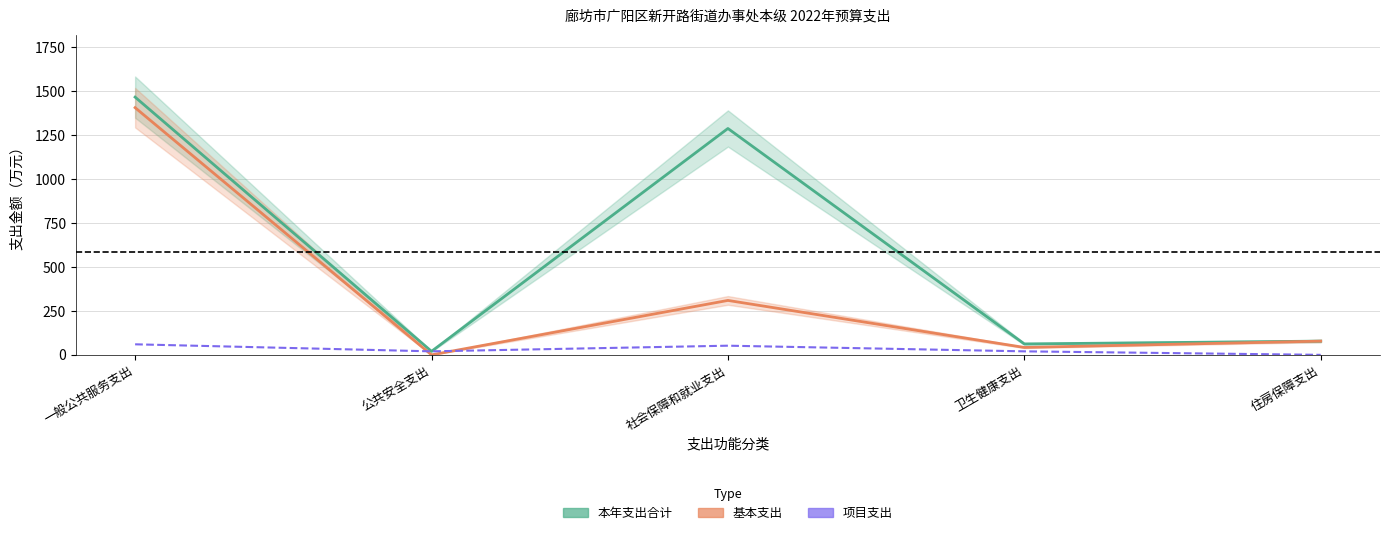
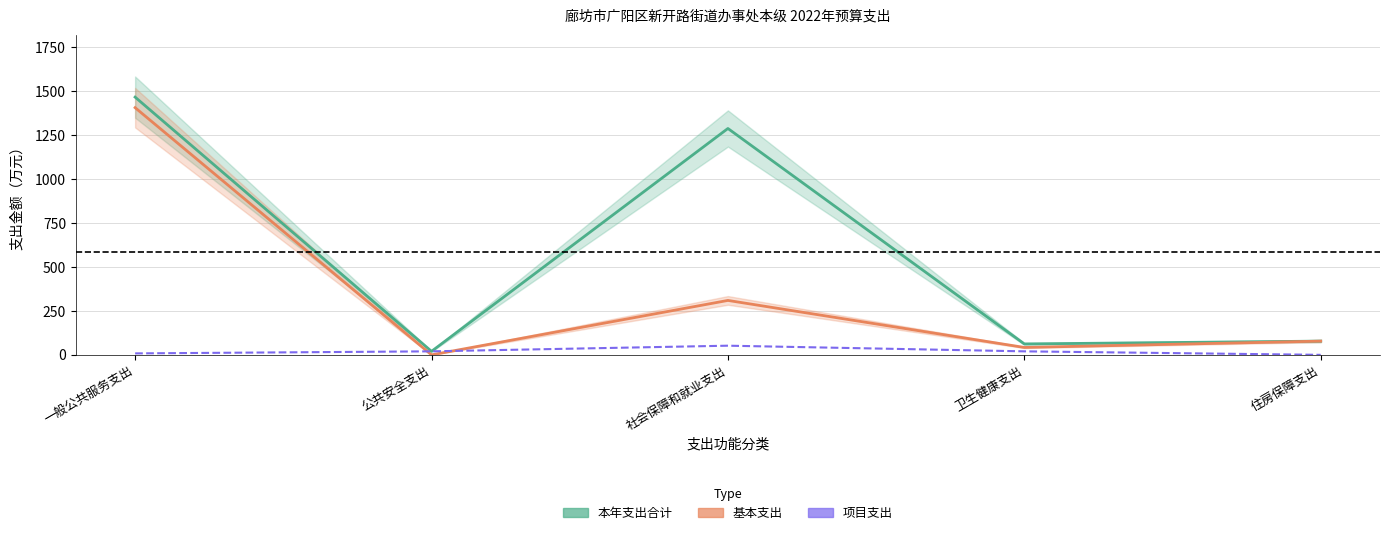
  {
    "项目支出": {
-     "一般公共服务支出": 60,
+     "一般公共服务支出": 10,
      "社会保障和就业支出": 50,
      "卫生健康支出": 20,
      "住房保障支出": 0
    }
  }
